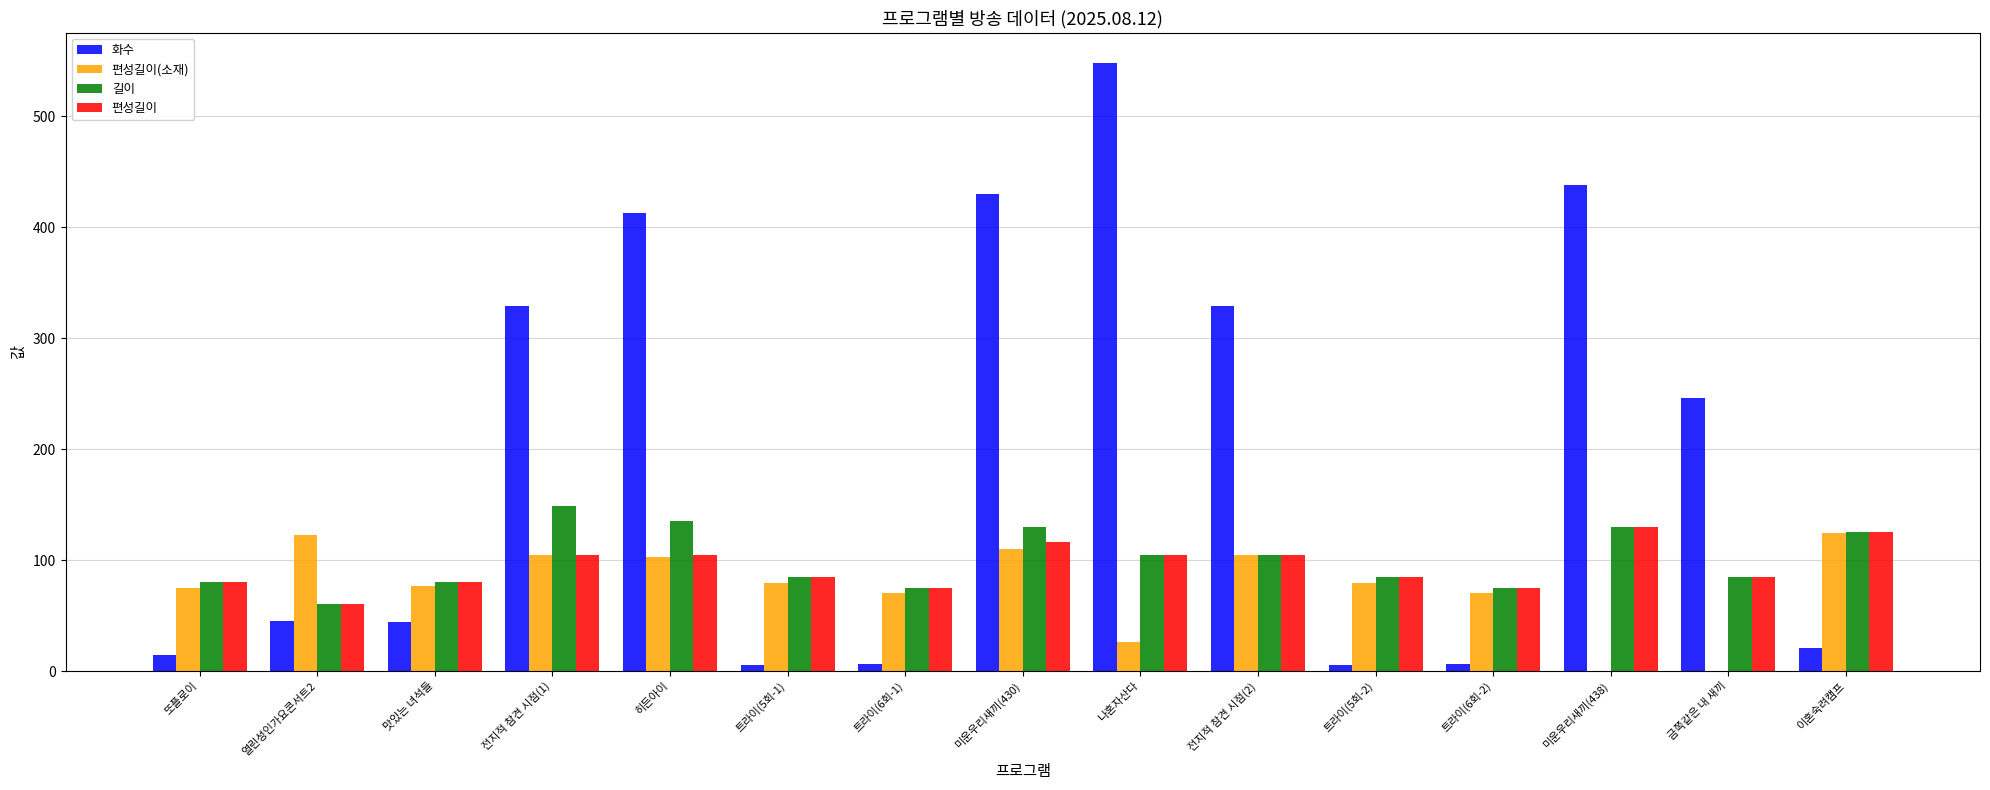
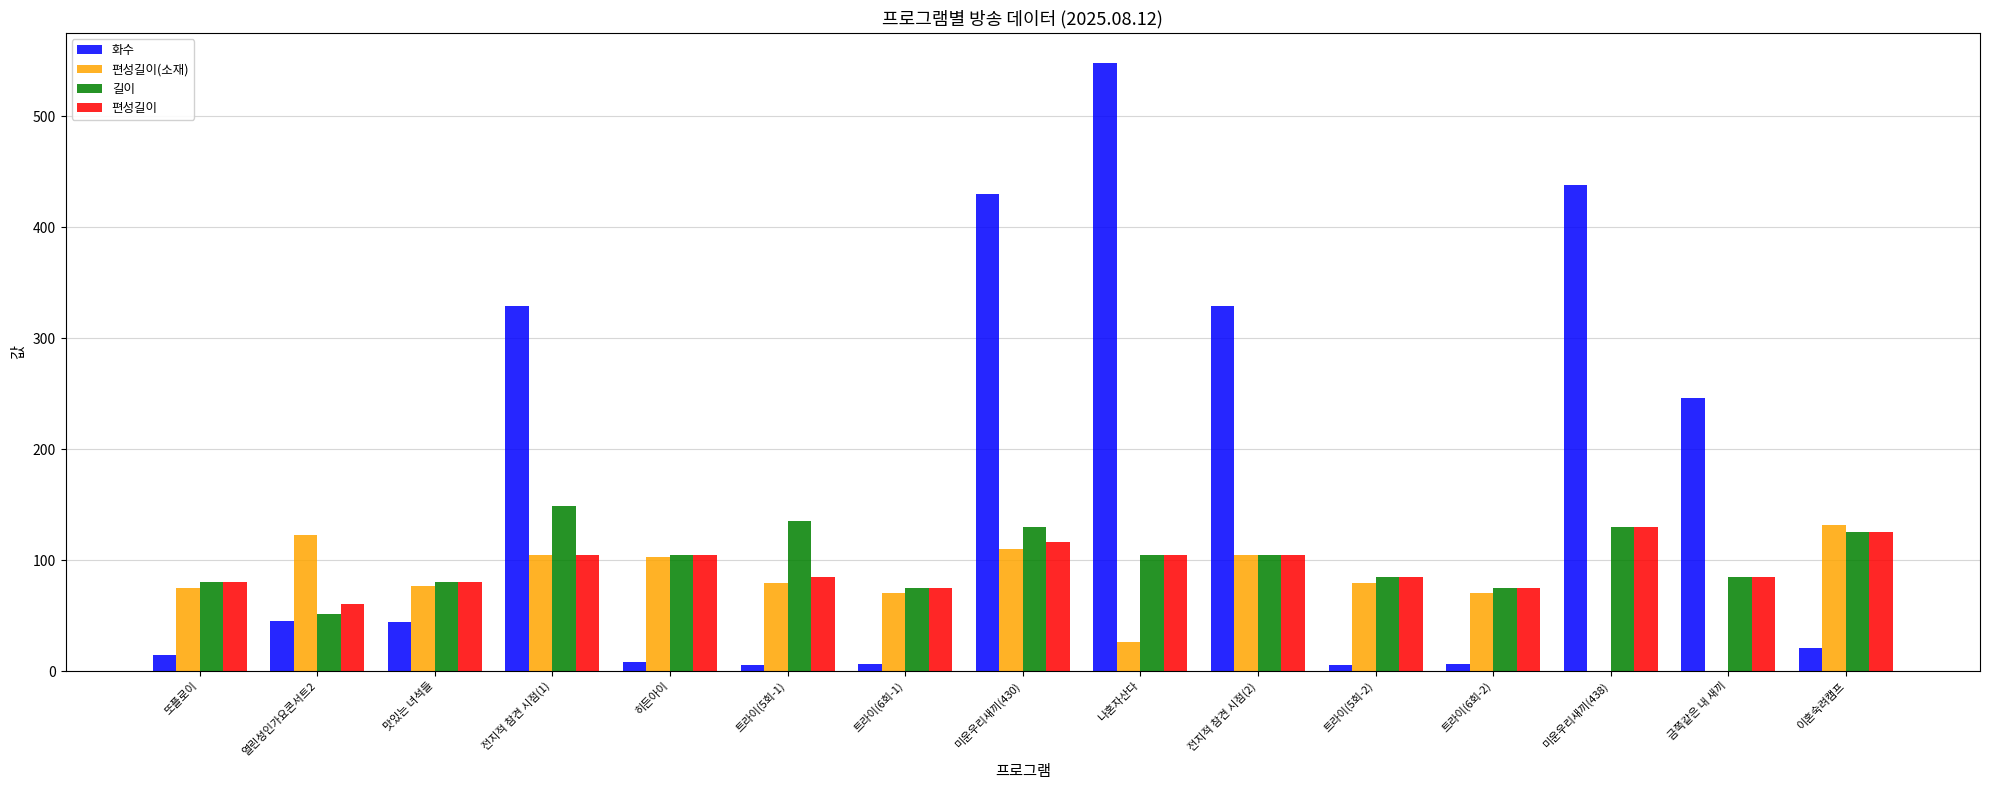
  {
    "화수": {
      "또플로이": 14,
      "열린성인가요콘서트2": 45,
      "맛있는 녀석들": 44,
      "전지적 참견 시점(1)": 329,
-     "히든아이": 413,
+     "히든아이": 8,
      "트라이(5회-1)": 5,
      "트라이(6회-1)": 6,
      "미운우리새끼(430)": 430,
      "나혼자산다": 548,
      "전지적 참견 시점(2)": 329,
      "트라이(5회-2)": 5,
      "트라이(6회-2)": 6,
      "미운우리새끼(438)": 438,
      "금쪽같은 내 새끼": 246,
      "이혼숙려캠프": 21
    },
    "편성길이(소재)": {
      "또플로이": 75,
      "열린성인가요콘서트2": 123,
      "맛있는 녀석들": 77,
      "전지적 참견 시점(1)": 105,
      "히든아이": 103,
      "트라이(5회-1)": 79,
      "트라이(6회-1)": 70,
      "미운우리새끼(430)": 110,
      "나혼자산다": 26,
      "전지적 참견 시점(2)": 105,
      "트라이(5회-2)": 79,
      "트라이(6회-2)": 70,
      "미운우리새끼(438)": 0,
      "금쪽같은 내 새끼": 0,
-     "이혼숙려캠프": 124
+     "이혼숙려캠프": 132
    },
    "길이": {
      "또플로이": 80,
-     "열린성인가요콘서트2": 60,
+     "열린성인가요콘서트2": 51,
      "맛있는 녀석들": 80,
      "전지적 참견 시점(1)": 149,
-     "히든아이": 135,
-     "트라이(5회-1)": 85,
+     "히든아이": 105,
+     "트라이(5회-1)": 135,
      "트라이(6회-1)": 75,
      "미운우리새끼(430)": 130,
      "나혼자산다": 105,
      "전지적 참견 시점(2)": 105,
      "트라이(5회-2)": 85,
      "트라이(6회-2)": 75,
      "미운우리새끼(438)": 130,
      "금쪽같은 내 새끼": 85,
      "이혼숙려캠프": 125
    },
    "편성길이": {
      "또플로이": 80,
      "열린성인가요콘서트2": 60,
      "맛있는 녀석들": 80,
      "전지적 참견 시점(1)": 105,
      "히든아이": 105,
      "트라이(5회-1)": 85,
      "트라이(6회-1)": 75,
      "미운우리새끼(430)": 116,
      "나혼자산다": 105,
      "전지적 참견 시점(2)": 105,
      "트라이(5회-2)": 85,
      "트라이(6회-2)": 75,
      "미운우리새끼(438)": 130,
      "금쪽같은 내 새끼": 85,
      "이혼숙려캠프": 125
    }
  }
